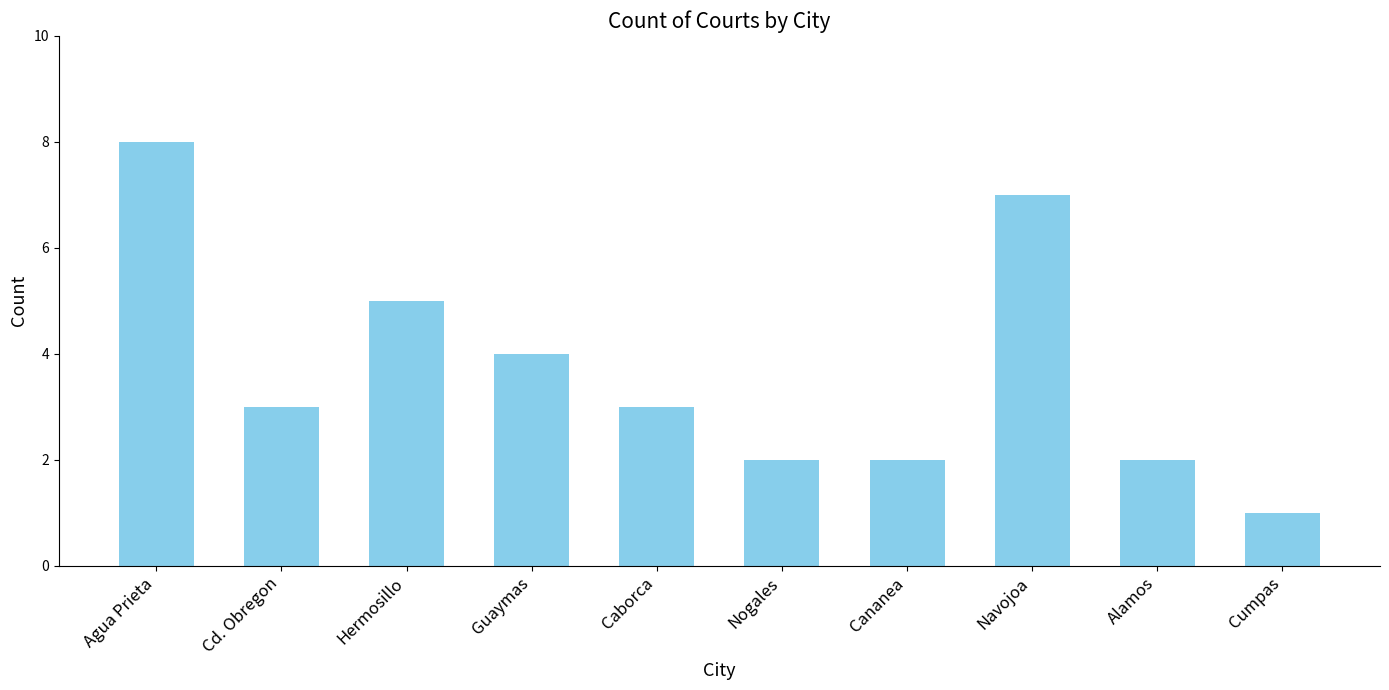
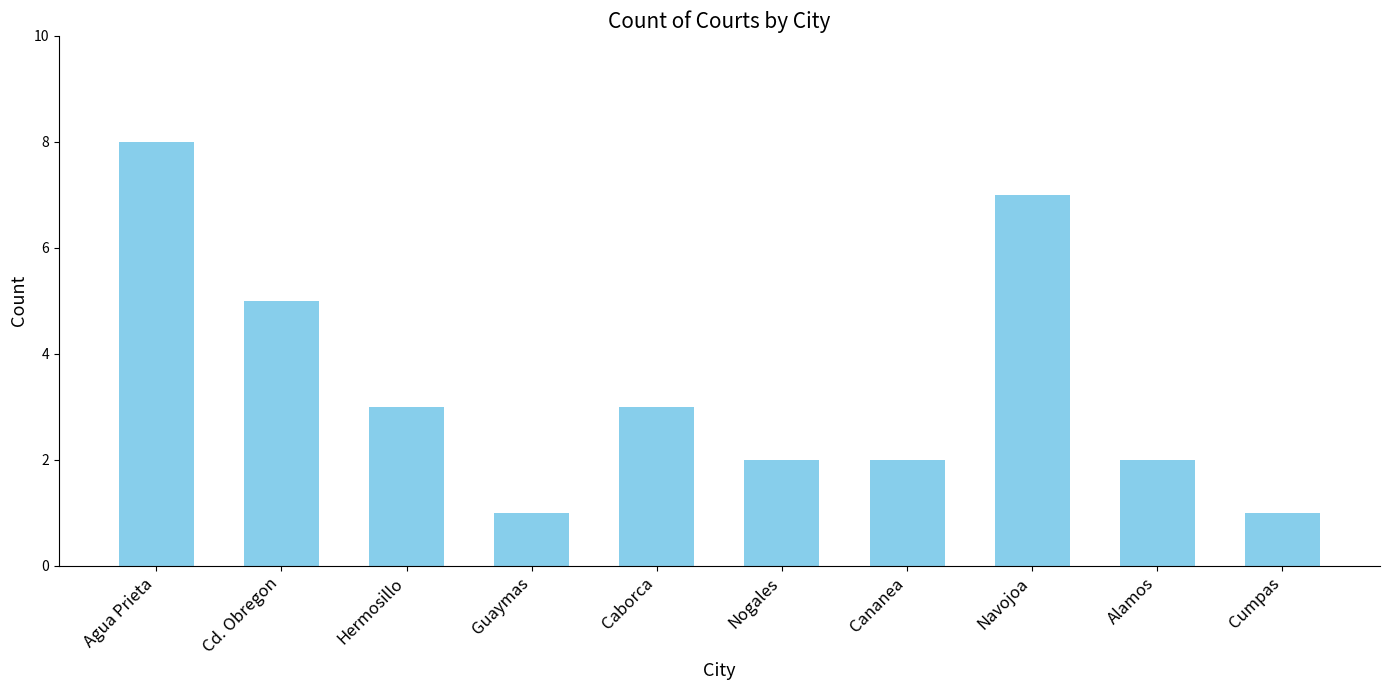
  {
    "Agua Prieta": 8,
-   "Cd. Obregon": 3,
-   "Hermosillo": 5,
-   "Guaymas": 4,
+   "Cd. Obregon": 5,
+   "Hermosillo": 3,
+   "Guaymas": 1,
    "Caborca": 3,
    "Nogales": 2,
    "Cananea": 2,
    "Navojoa": 7,
    "Alamos": 2,
    "Cumpas": 1
  }
